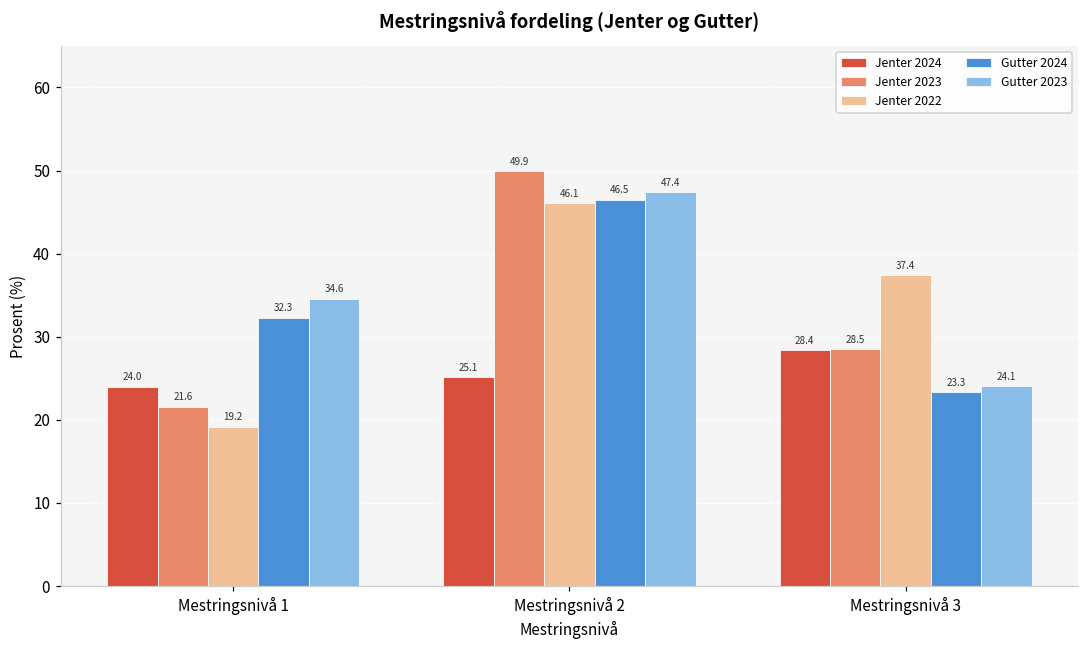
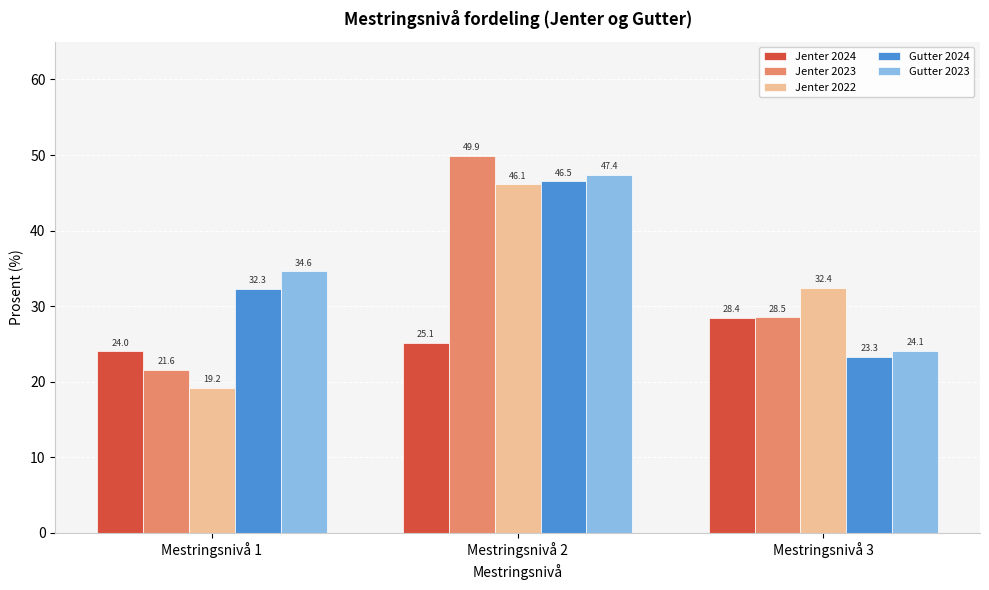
  {
    "Jenter 2024": {
      "Mestringsnivå 1": 24.0,
      "Mestringsnivå 2": 25.1,
      "Mestringsnivå 3": 28.4
    },
    "Jenter 2023": {
      "Mestringsnivå 1": 21.6,
      "Mestringsnivå 2": 49.9,
      "Mestringsnivå 3": 28.5
    },
    "Jenter 2022": {
      "Mestringsnivå 1": 19.2,
      "Mestringsnivå 2": 46.1,
-     "Mestringsnivå 3": 37.4
+     "Mestringsnivå 3": 32.4
    },
    "Gutter 2024": {
      "Mestringsnivå 1": 32.3,
      "Mestringsnivå 2": 46.5,
      "Mestringsnivå 3": 23.3
    },
    "Gutter 2023": {
      "Mestringsnivå 1": 34.6,
      "Mestringsnivå 2": 47.4,
      "Mestringsnivå 3": 24.1
    }
  }
